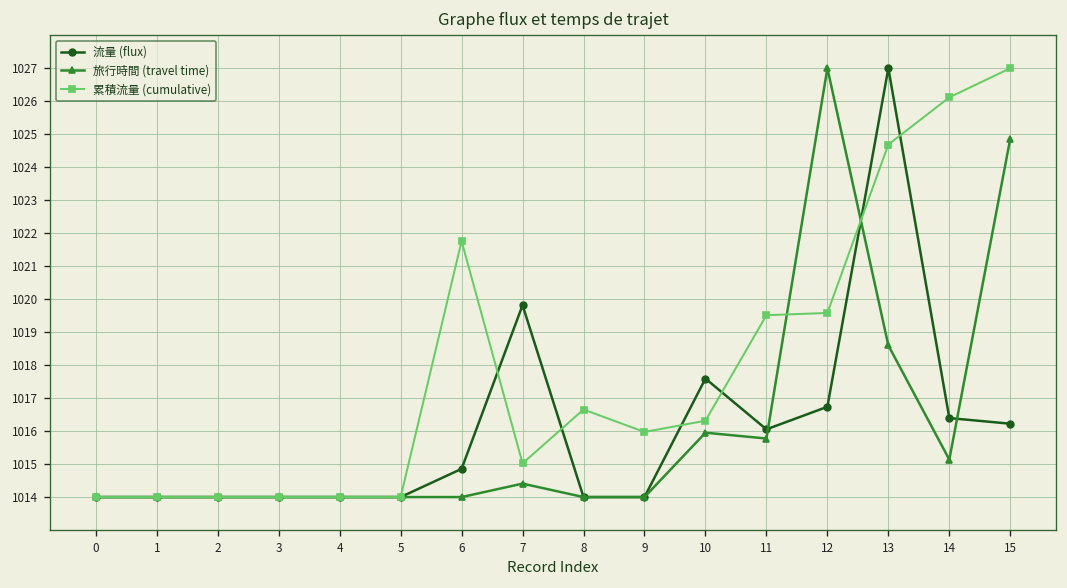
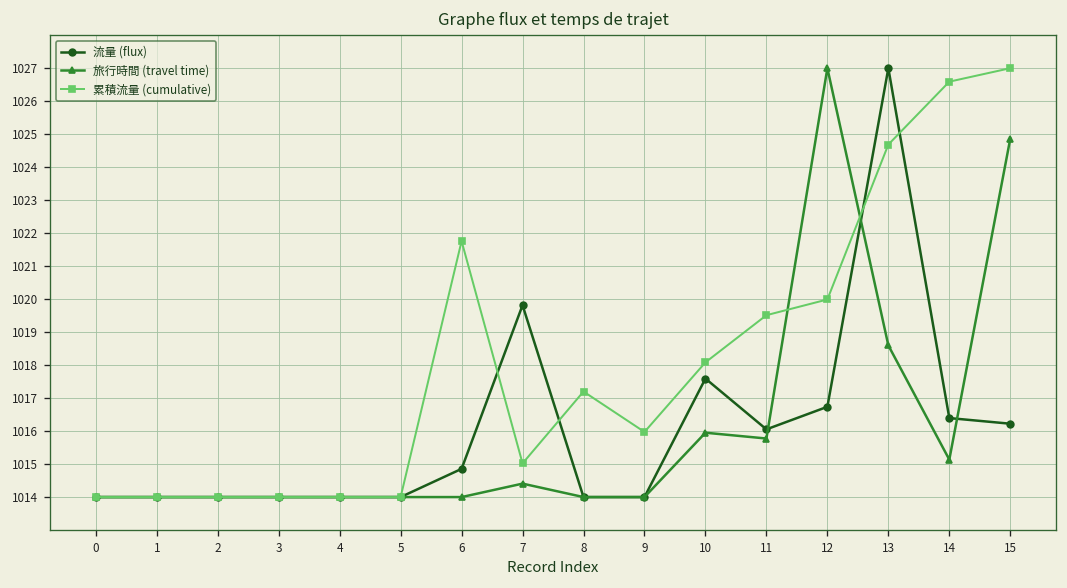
  {
    "累積流量 (cumulative)": {
      "6": 1021.8,
      "7": 1015.0,
-     "8": 1016.7,
+     "8": 1017.2,
      "9": 1016.0,
-     "10": 1016.3,
+     "10": 1018.1,
      "11": 1019.5,
-     "12": 1019.6,
+     "12": 1020.0,
      "13": 1024.7,
-     "14": 1026.1,
+     "14": 1026.6,
      "15": 1027.0
    }
  }
